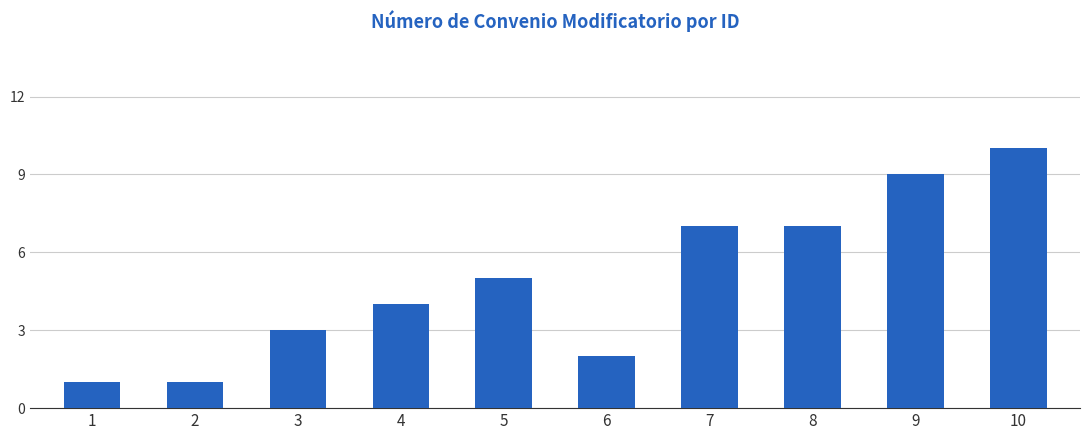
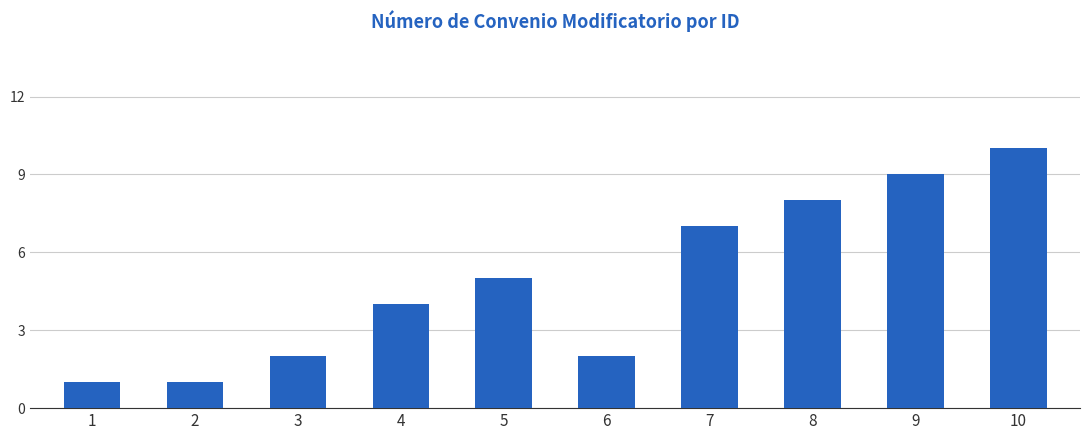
  {
    "1": 1,
    "2": 1,
-   "3": 3,
+   "3": 2,
    "4": 4,
    "5": 5,
    "6": 2,
    "7": 7,
-   "8": 7,
+   "8": 8,
    "9": 9,
    "10": 10
  }
